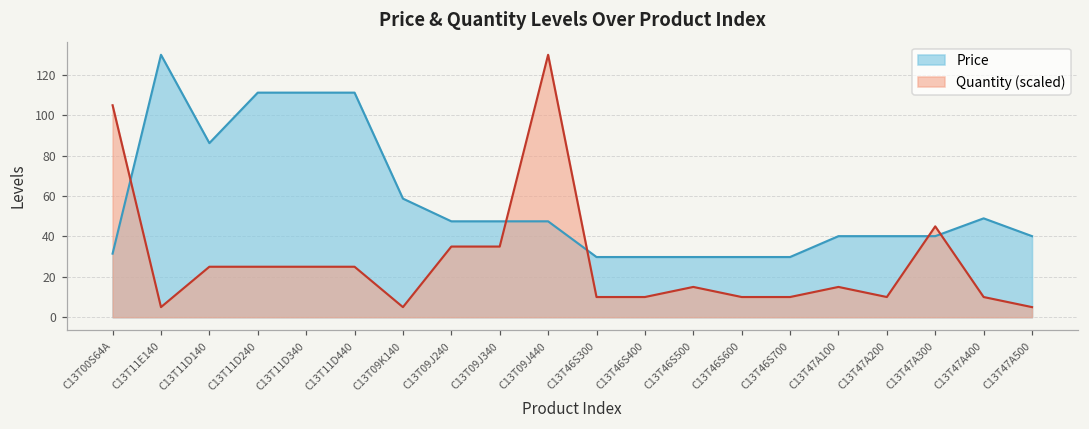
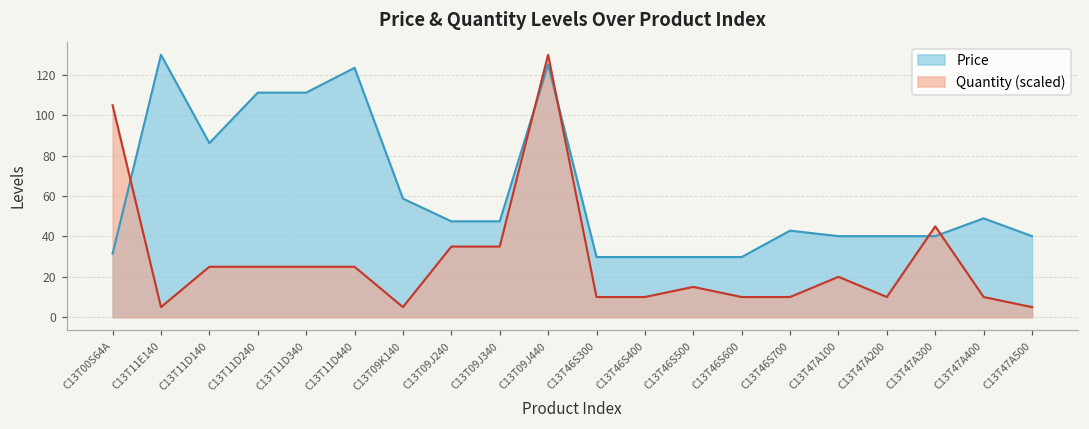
  {
    "Price": {
      "C13T00S64A": 32,
      "C13T11E140": 130,
      "C13T11D140": 86,
      "C13T11D240": 111,
      "C13T11D340": 111,
-     "C13T11D440": 111,
+     "C13T11D440": 124,
      "C13T09K140": 59,
      "C13T09J240": 48,
      "C13T09J340": 48,
-     "C13T09J440": 48,
+     "C13T09J440": 125,
      "C13T46S300": 30,
      "C13T46S400": 30,
      "C13T46S500": 30,
      "C13T46S600": 30,
-     "C13T46S700": 30,
+     "C13T46S700": 43,
      "C13T47A100": 40,
      "C13T47A200": 40,
      "C13T47A300": 40,
      "C13T47A400": 49,
      "C13T47A500": 40
    },
    "Quantity (scaled)": {
      "C13T00S64A": 105,
      "C13T11E140": 5,
      "C13T11D140": 25,
      "C13T11D240": 25,
      "C13T11D340": 25,
      "C13T11D440": 25,
      "C13T09K140": 5,
      "C13T09J240": 35,
      "C13T09J340": 35,
      "C13T09J440": 130,
      "C13T46S300": 10,
      "C13T46S400": 10,
      "C13T46S500": 15,
      "C13T46S600": 10,
      "C13T46S700": 10,
-     "C13T47A100": 15,
+     "C13T47A100": 20,
      "C13T47A200": 10,
      "C13T47A300": 45,
      "C13T47A400": 10,
      "C13T47A500": 5
    }
  }
